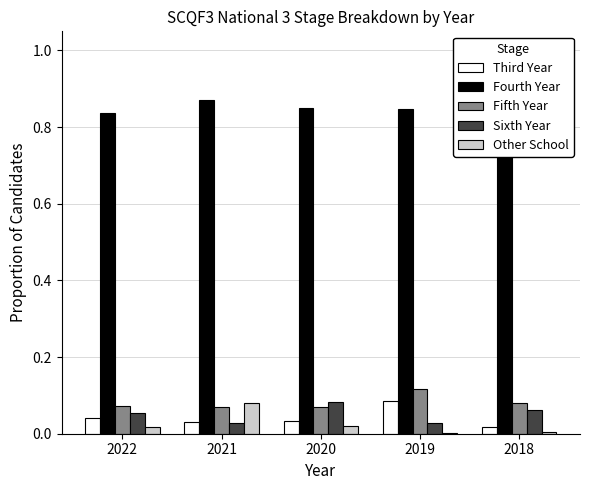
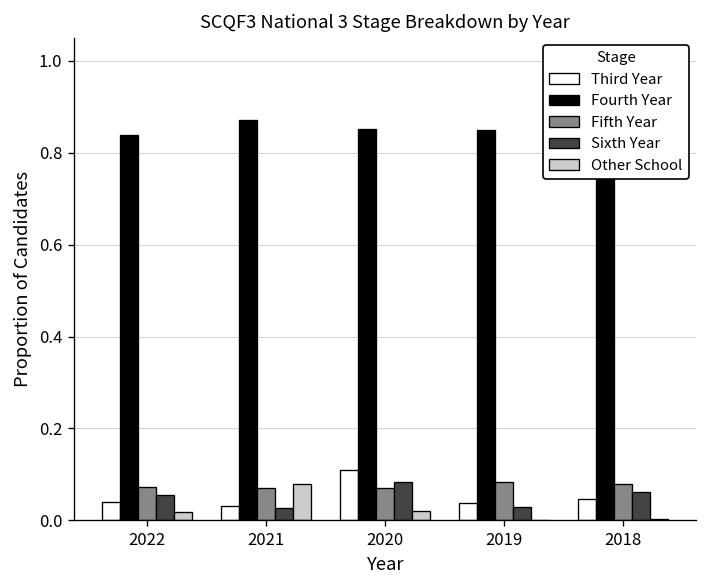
  {
    "Third Year": {
      "2022": 0.04,
      "2021": 0.03,
-     "2020": 0.03,
-     "2019": 0.09,
-     "2018": 0.02
+     "2020": 0.11,
+     "2019": 0.04,
+     "2018": 0.05
    },
    "Fourth Year": {
      "2022": 0.84,
      "2021": 0.87,
      "2020": 0.85,
      "2019": 0.85
    },
    "Fifth Year": {
      "2022": 0.07,
      "2021": 0.07,
      "2020": 0.07,
-     "2019": 0.12,
+     "2019": 0.08,
      "2018": 0.08
    },
    "Sixth Year": {
      "2022": 0.06,
      "2021": 0.03,
      "2020": 0.08,
      "2019": 0.03,
      "2018": 0.06
    },
    "Other School": {
      "2022": 0.02,
      "2021": 0.08,
      "2020": 0.02
    }
  }
